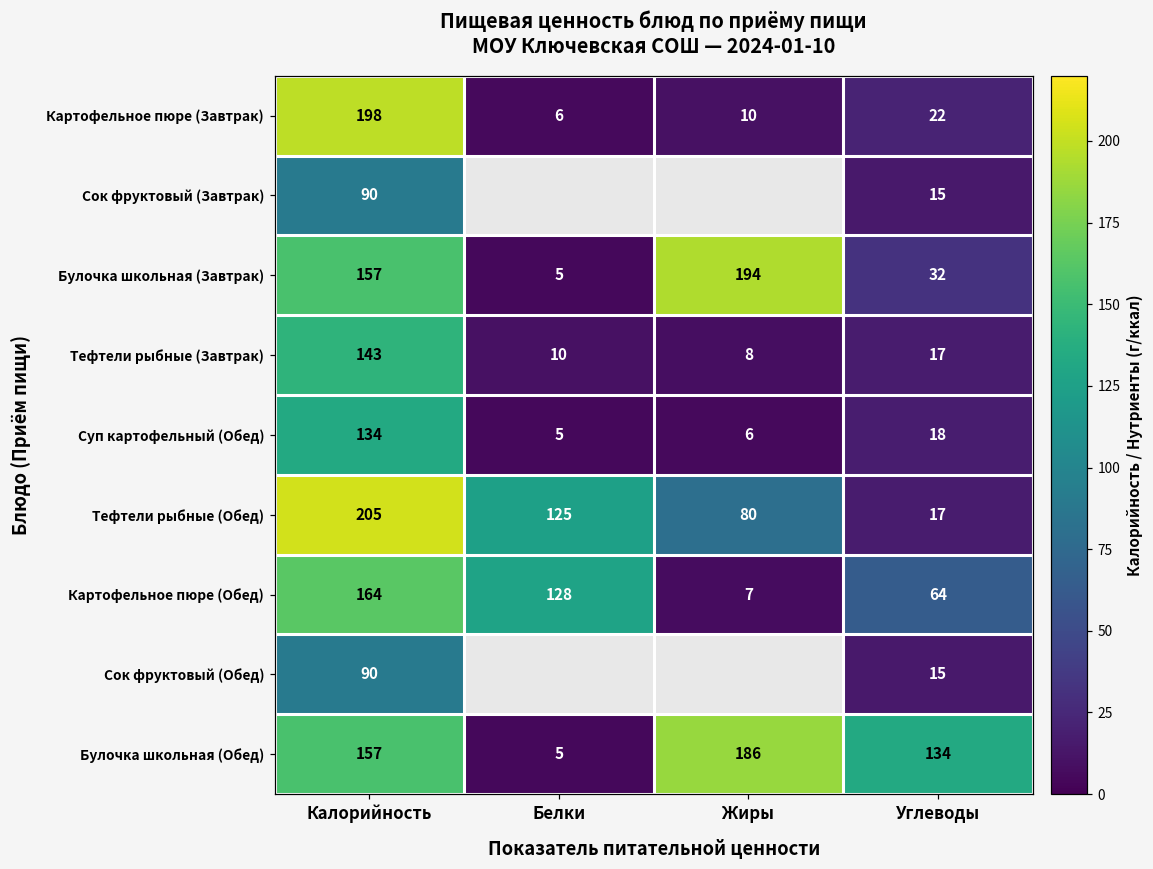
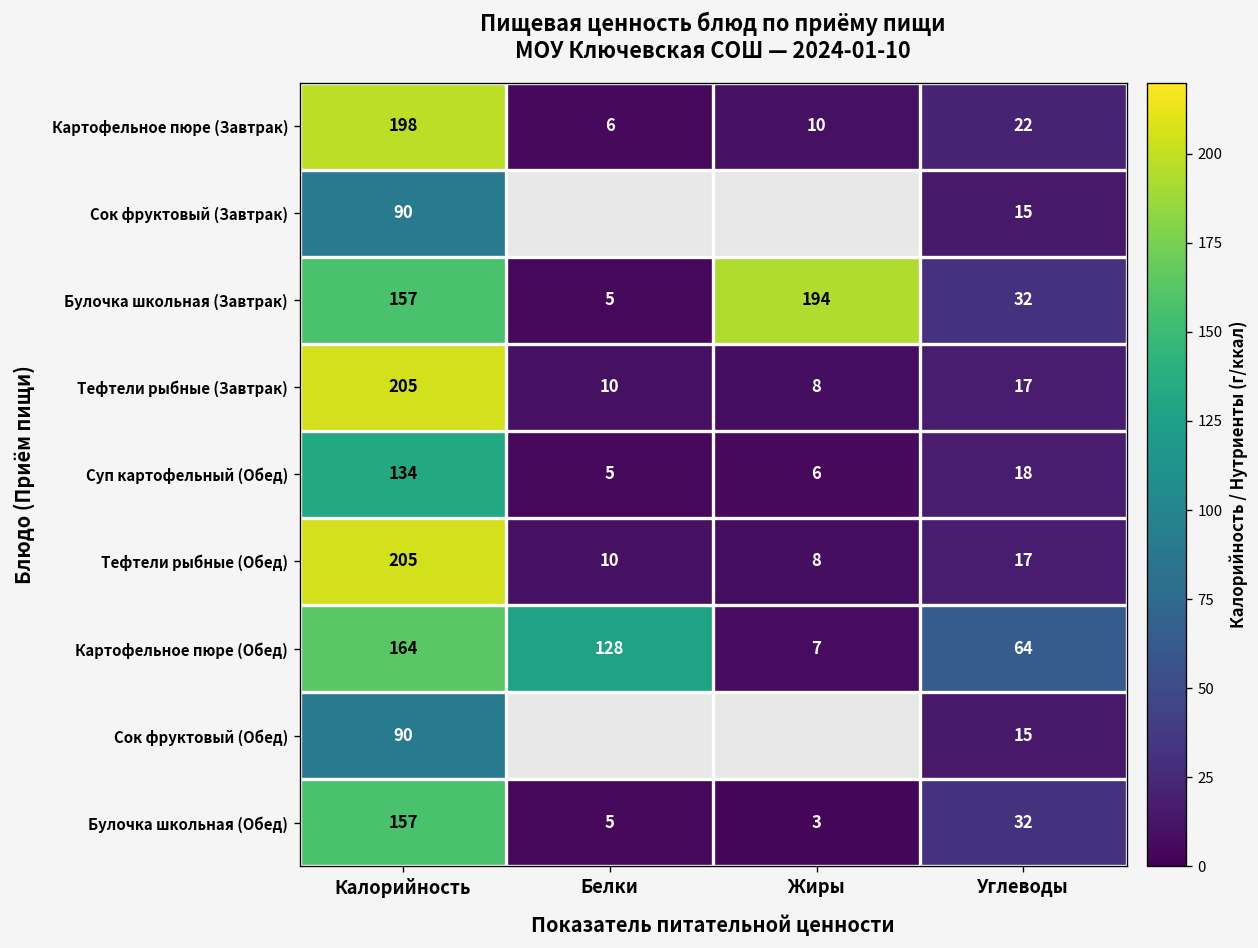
  {
    "Картофельное пюре (Завтрак)": {
      "Калорийность": 198,
      "Белки": 6,
      "Жиры": 10,
      "Углеводы": 22
    },
    "Сок фруктовый (Завтрак)": {
      "Калорийность": 90,
      "Углеводы": 15
    },
    "Булочка школьная (Завтрак)": {
      "Калорийность": 157,
      "Белки": 5,
      "Жиры": 194,
      "Углеводы": 32
    },
    "Тефтели рыбные (Завтрак)": {
-     "Калорийность": 143,
+     "Калорийность": 205,
      "Белки": 10,
      "Жиры": 8,
      "Углеводы": 17
    },
    "Суп картофельный (Обед)": {
      "Калорийность": 134,
      "Белки": 5,
      "Жиры": 6,
      "Углеводы": 18
    },
    "Тефтели рыбные (Обед)": {
      "Калорийность": 205,
-     "Белки": 125,
-     "Жиры": 80,
+     "Белки": 10,
+     "Жиры": 8,
      "Углеводы": 17
    },
    "Картофельное пюре (Обед)": {
      "Калорийность": 164,
      "Белки": 128,
      "Жиры": 7,
      "Углеводы": 64
    },
    "Сок фруктовый (Обед)": {
      "Калорийность": 90,
      "Углеводы": 15
    },
    "Булочка школьная (Обед)": {
      "Калорийность": 157,
      "Белки": 5,
-     "Жиры": 186,
-     "Углеводы": 134
+     "Жиры": 3,
+     "Углеводы": 32
    }
  }
